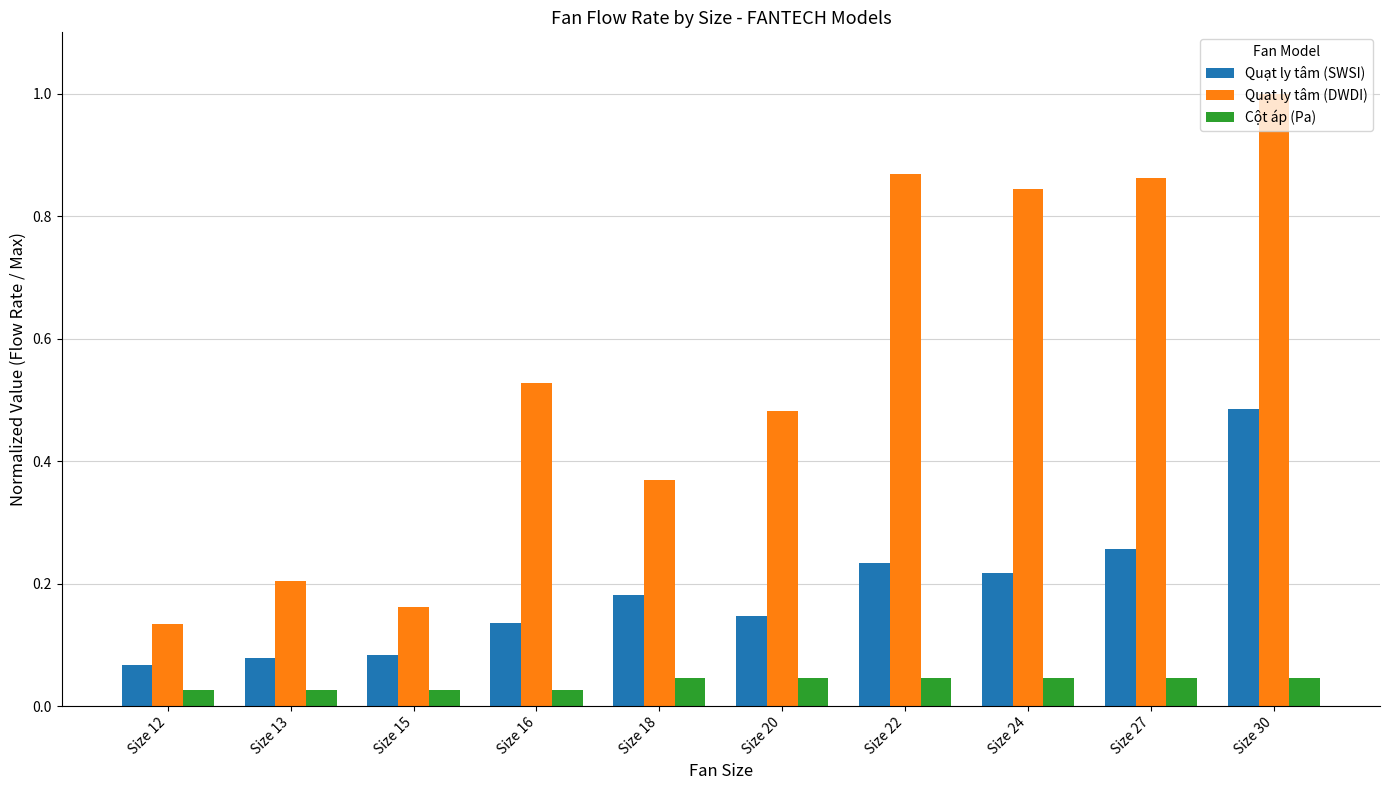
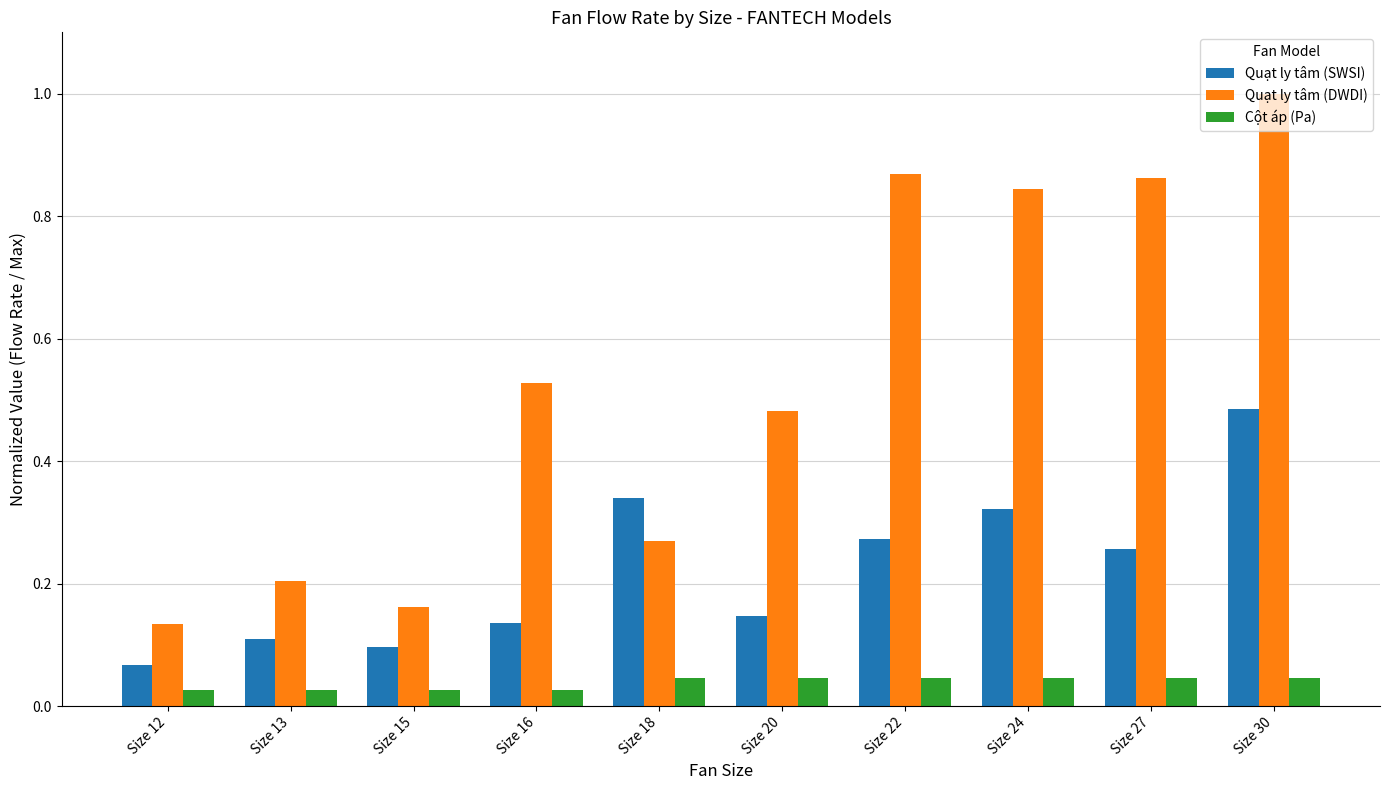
  {
    "Quạt ly tâm (SWSI)": {
      "Size 12": 0.07,
-     "Size 13": 0.08,
-     "Size 15": 0.08,
+     "Size 13": 0.11,
+     "Size 15": 0.10,
      "Size 16": 0.14,
-     "Size 18": 0.18,
+     "Size 18": 0.34,
      "Size 20": 0.15,
-     "Size 22": 0.23,
-     "Size 24": 0.22,
+     "Size 22": 0.27,
+     "Size 24": 0.32,
      "Size 27": 0.26,
      "Size 30": 0.48
    },
    "Quạt ly tâm (DWDI)": {
      "Size 12": 0.13,
      "Size 13": 0.20,
      "Size 15": 0.16,
      "Size 16": 0.53,
-     "Size 18": 0.37,
+     "Size 18": 0.27,
      "Size 20": 0.48,
      "Size 22": 0.87,
      "Size 24": 0.84,
      "Size 27": 0.86
    },
    "Cột áp (Pa)": {
      "Size 12": 0.03,
      "Size 13": 0.03,
      "Size 15": 0.03,
      "Size 16": 0.03,
      "Size 18": 0.05,
      "Size 20": 0.05,
      "Size 22": 0.05,
      "Size 24": 0.05,
      "Size 27": 0.05,
      "Size 30": 0.05
    }
  }
